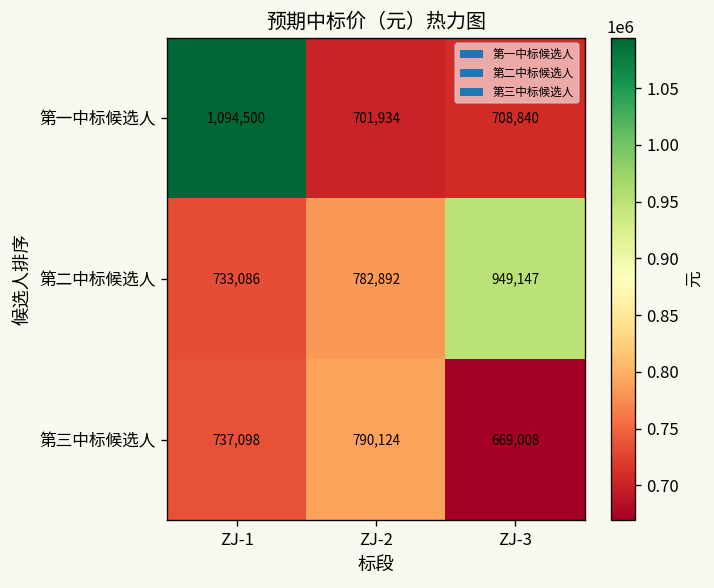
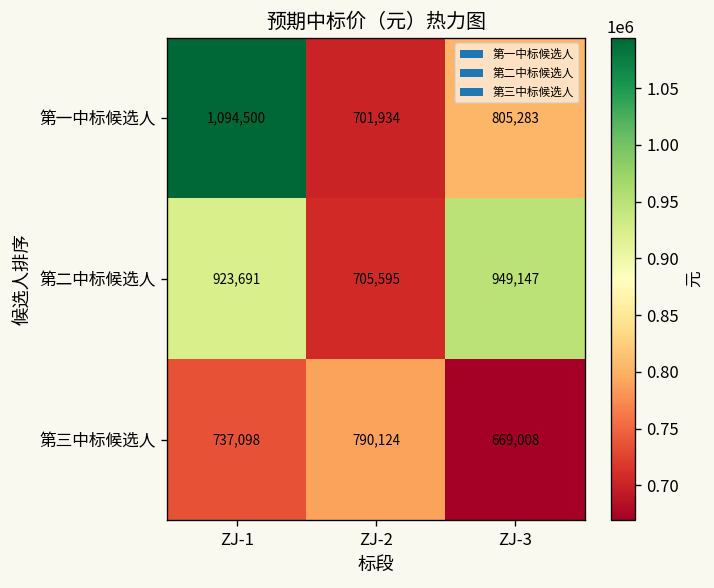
  {
    "第一中标候选人": {
      "ZJ-1": "1,094,500",
      "ZJ-2": "701,934",
-     "ZJ-3": "708,840"
+     "ZJ-3": "805,283"
    },
    "第二中标候选人": {
-     "ZJ-1": "733,086",
-     "ZJ-2": "782,892",
+     "ZJ-1": "923,691",
+     "ZJ-2": "705,595",
      "ZJ-3": "949,147"
    },
    "第三中标候选人": {
      "ZJ-1": "737,098",
      "ZJ-2": "790,124",
      "ZJ-3": "669,008"
    }
  }
